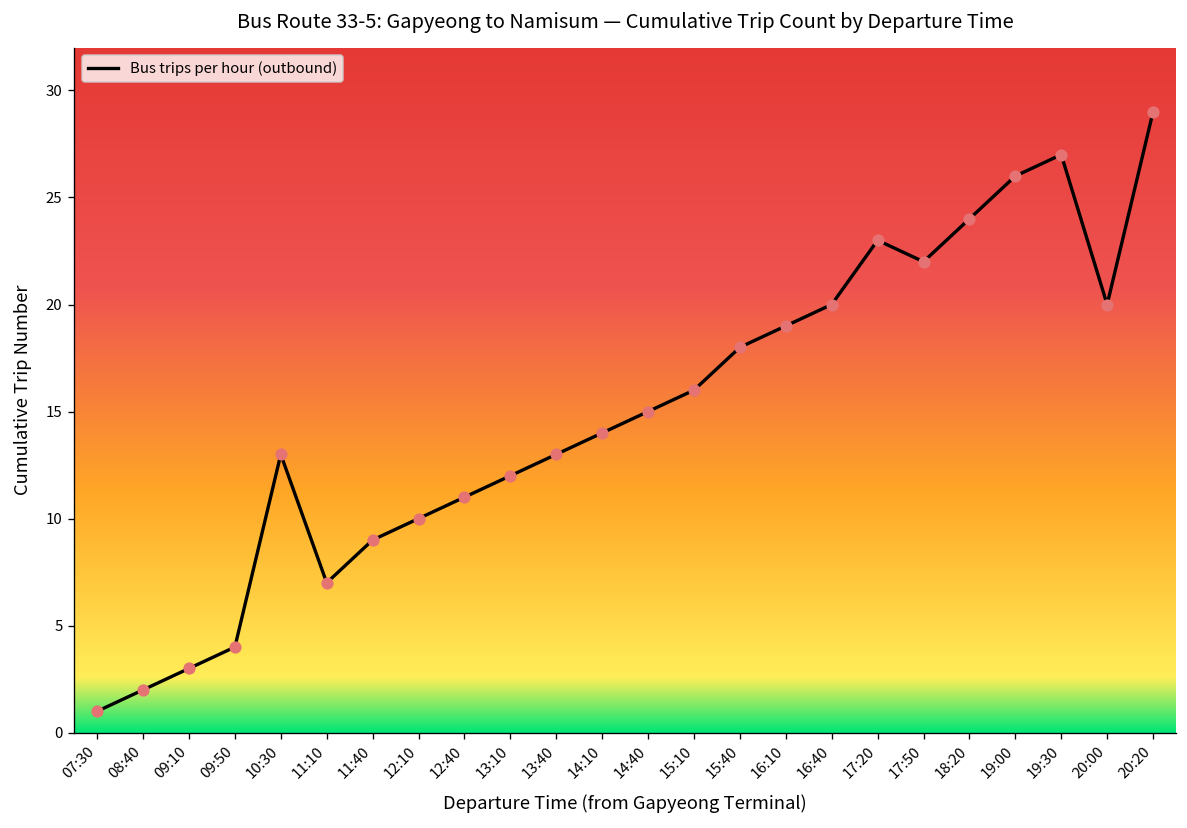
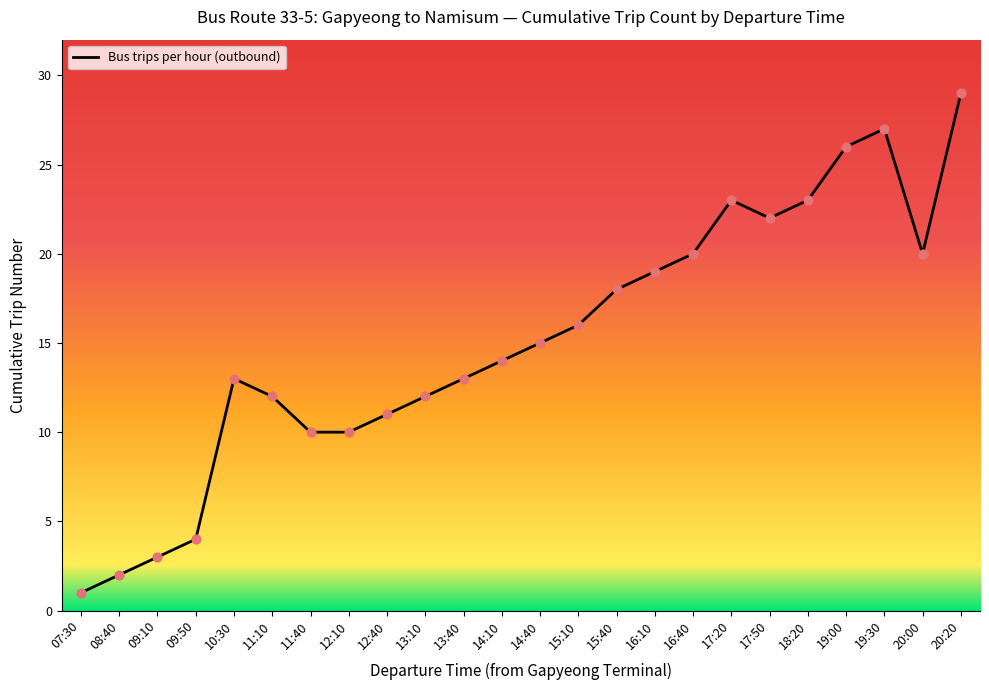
  {
    "07:30": 1,
    "08:40": 2,
    "09:10": 3,
    "09:50": 4,
    "10:30": 13,
-   "11:10": 7,
-   "11:40": 9,
+   "11:10": 12,
+   "11:40": 10,
    "12:10": 10,
    "12:40": 11,
    "13:10": 12,
    "13:40": 13,
    "14:10": 14,
    "14:40": 15,
    "15:10": 16,
    "15:40": 18,
    "16:10": 19,
    "16:40": 20,
    "17:20": 23,
    "17:50": 22,
-   "18:20": 24,
+   "18:20": 23,
    "19:00": 26,
    "19:30": 27,
    "20:00": 20,
    "20:20": 29
  }
